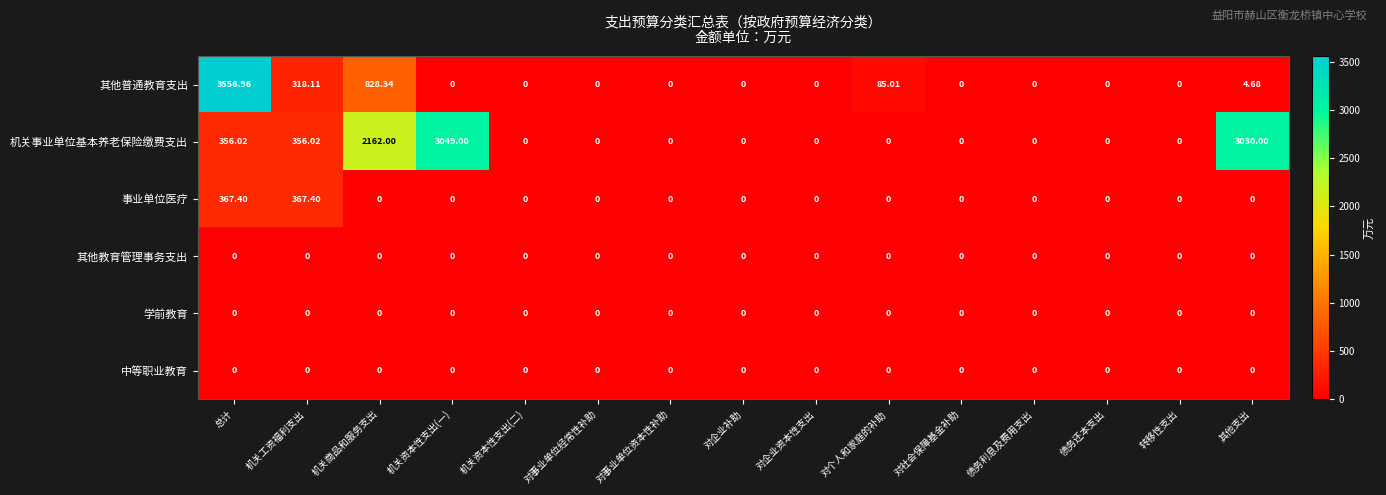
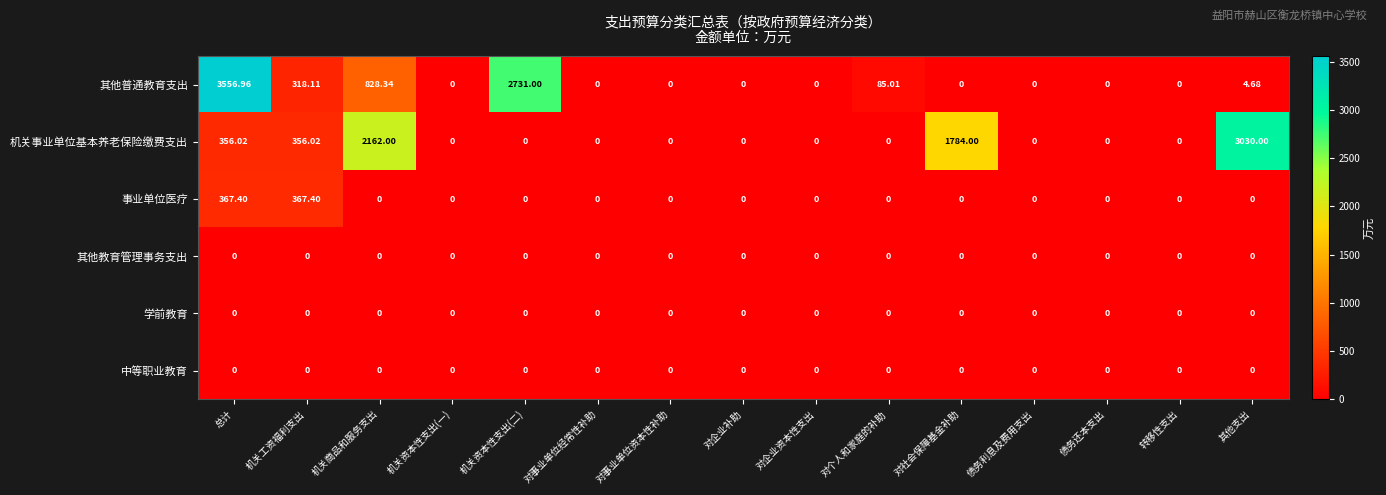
  {
    "其他普通教育支出": {
      "总计": 3556.96,
      "机关工资福利支出": 318.11,
      "机关商品和服务支出": 828.34,
      "机关资本性支出(一)": 0,
-     "机关资本性支出(二)": 0,
+     "机关资本性支出(二)": 2731.00,
      "对事业单位经常性补助": 0,
      "对事业单位资本性补助": 0,
      "对企业补助": 0,
      "对企业资本性支出": 0,
      "对个人和家庭的补助": 85.01,
      "对社会保障基金补助": 0,
      "债务利息及费用支出": 0,
      "债务还本支出": 0,
      "转移性支出": 0,
      "其他支出": 4.68
    },
    "机关事业单位基本养老保险缴费支出": {
      "总计": 356.02,
      "机关工资福利支出": 356.02,
      "机关商品和服务支出": 2162.00,
-     "机关资本性支出(一)": 3049.00,
+     "机关资本性支出(一)": 0,
      "机关资本性支出(二)": 0,
      "对事业单位经常性补助": 0,
      "对事业单位资本性补助": 0,
      "对企业补助": 0,
      "对企业资本性支出": 0,
      "对个人和家庭的补助": 0,
-     "对社会保障基金补助": 0,
+     "对社会保障基金补助": 1784.00,
      "债务利息及费用支出": 0,
      "债务还本支出": 0,
      "转移性支出": 0,
      "其他支出": 3030.00
    },
    "事业单位医疗": {
      "总计": 367.40,
      "机关工资福利支出": 367.40,
      "机关商品和服务支出": 0,
      "机关资本性支出(一)": 0,
      "机关资本性支出(二)": 0,
      "对事业单位经常性补助": 0,
      "对事业单位资本性补助": 0,
      "对企业补助": 0,
      "对企业资本性支出": 0,
      "对个人和家庭的补助": 0,
      "对社会保障基金补助": 0,
      "债务利息及费用支出": 0,
      "债务还本支出": 0,
      "转移性支出": 0,
      "其他支出": 0
    },
    "其他教育管理事务支出": {
      "总计": 0,
      "机关工资福利支出": 0,
      "机关商品和服务支出": 0,
      "机关资本性支出(一)": 0,
      "机关资本性支出(二)": 0,
      "对事业单位经常性补助": 0,
      "对事业单位资本性补助": 0,
      "对企业补助": 0,
      "对企业资本性支出": 0,
      "对个人和家庭的补助": 0,
      "对社会保障基金补助": 0,
      "债务利息及费用支出": 0,
      "债务还本支出": 0,
      "转移性支出": 0,
      "其他支出": 0
    },
    "学前教育": {
      "总计": 0,
      "机关工资福利支出": 0,
      "机关商品和服务支出": 0,
      "机关资本性支出(一)": 0,
      "机关资本性支出(二)": 0,
      "对事业单位经常性补助": 0,
      "对事业单位资本性补助": 0,
      "对企业补助": 0,
      "对企业资本性支出": 0,
      "对个人和家庭的补助": 0,
      "对社会保障基金补助": 0,
      "债务利息及费用支出": 0,
      "债务还本支出": 0,
      "转移性支出": 0,
      "其他支出": 0
    },
    "中等职业教育": {
      "总计": 0,
      "机关工资福利支出": 0,
      "机关商品和服务支出": 0,
      "机关资本性支出(一)": 0,
      "机关资本性支出(二)": 0,
      "对事业单位经常性补助": 0,
      "对事业单位资本性补助": 0,
      "对企业补助": 0,
      "对企业资本性支出": 0,
      "对个人和家庭的补助": 0,
      "对社会保障基金补助": 0,
      "债务利息及费用支出": 0,
      "债务还本支出": 0,
      "转移性支出": 0,
      "其他支出": 0
    }
  }
